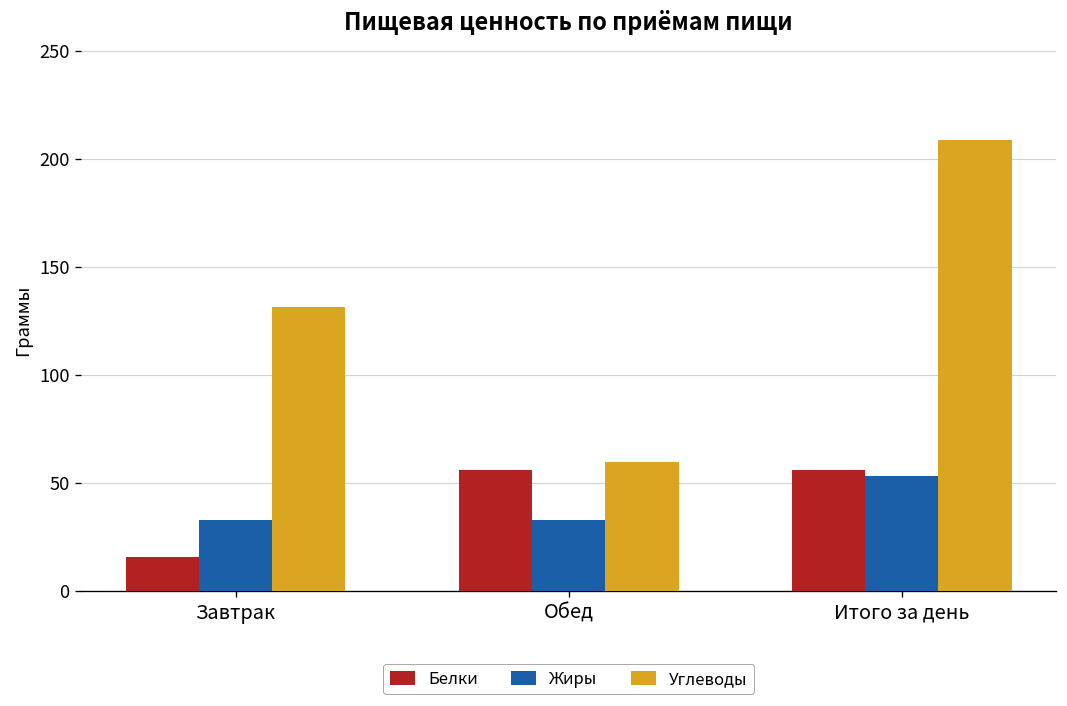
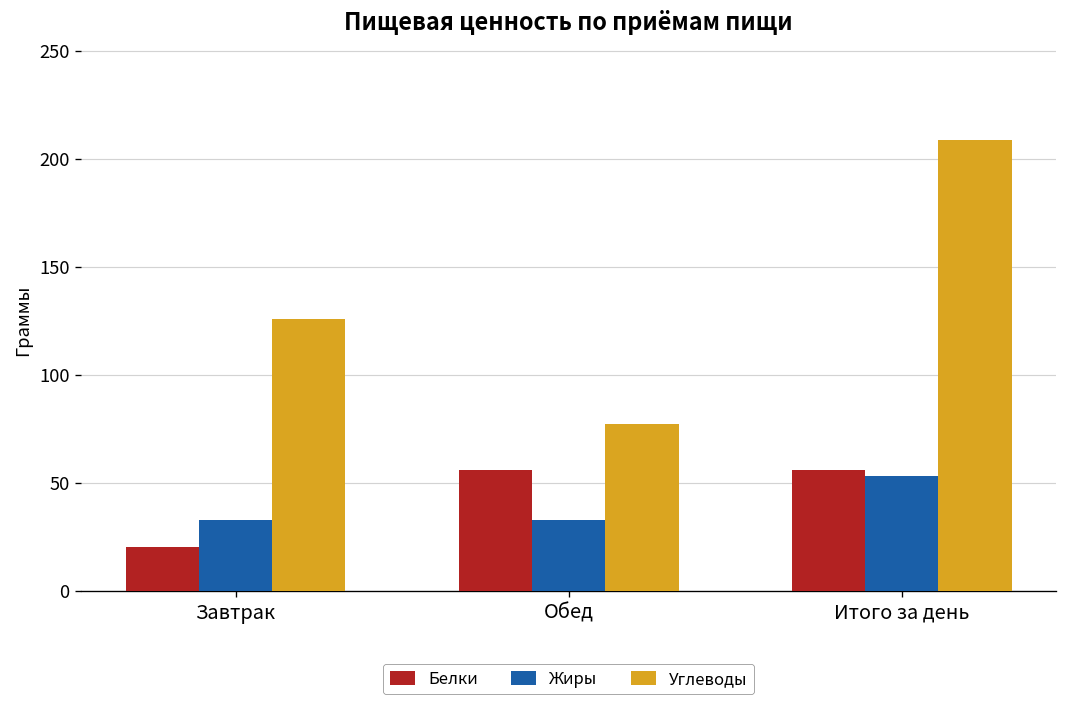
  {
    "Белки": {
-     "Завтрак": 16,
+     "Завтрак": 20,
      "Обед": 56,
      "Итого за день": 56
    },
    "Жиры": {
      "Завтрак": 33,
      "Обед": 33,
      "Итого за день": 53
    },
    "Углеводы": {
-     "Завтрак": 131,
-     "Обед": 60,
+     "Завтрак": 126,
+     "Обед": 77,
      "Итого за день": 209
    }
  }
